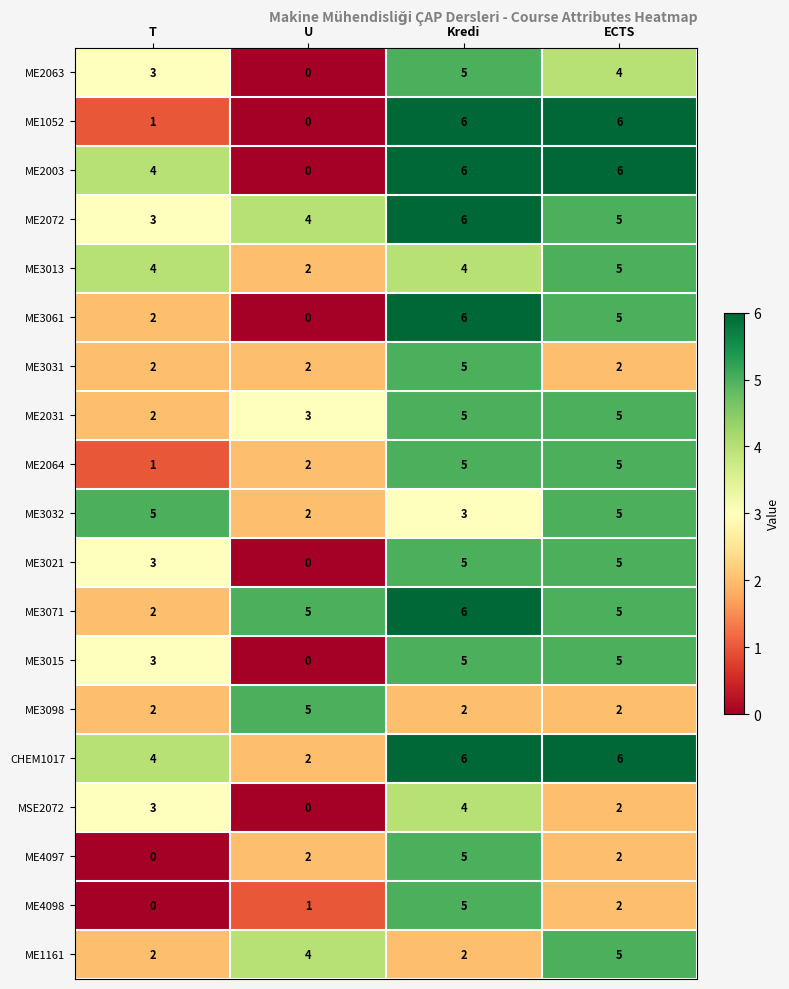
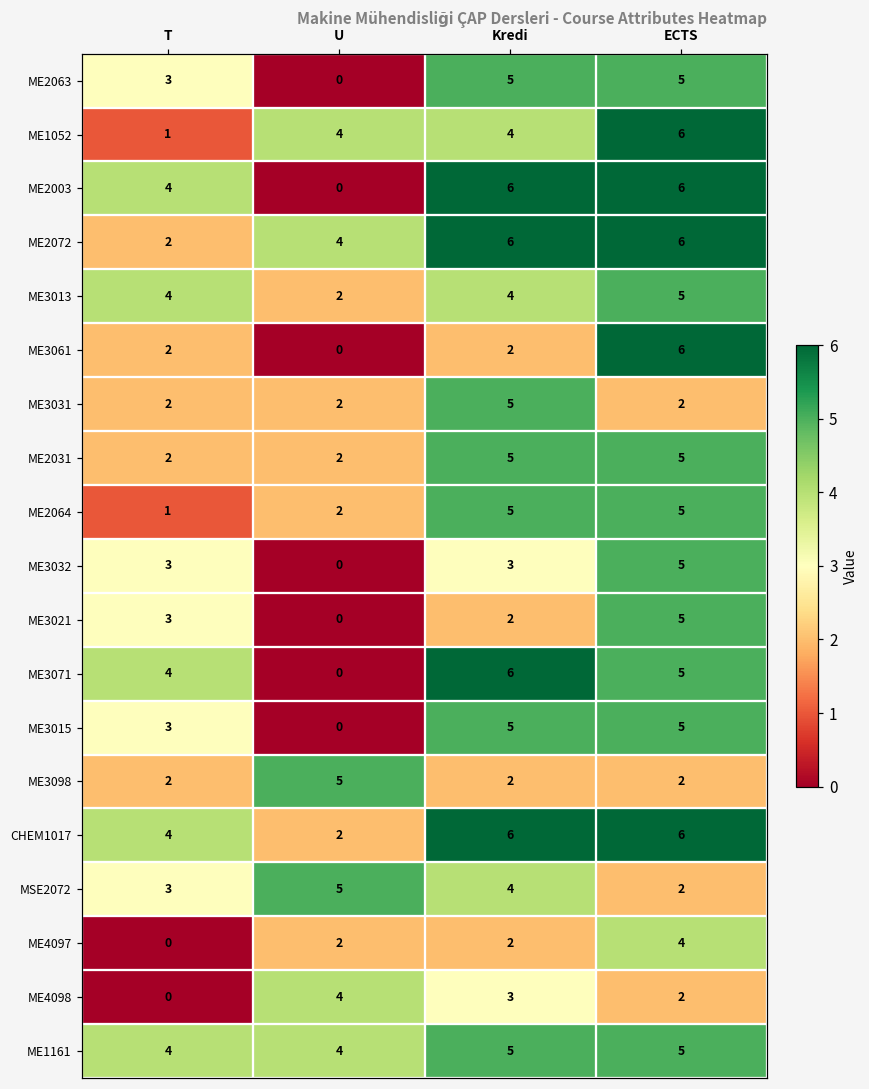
  {
    "ME2063": {
      "T": 3,
      "U": 0,
      "Kredi": 5,
-     "ECTS": 4
+     "ECTS": 5
    },
    "ME1052": {
      "T": 1,
-     "U": 0,
-     "Kredi": 6,
+     "U": 4,
+     "Kredi": 4,
      "ECTS": 6
    },
    "ME2003": {
      "T": 4,
      "U": 0,
      "Kredi": 6,
      "ECTS": 6
    },
    "ME2072": {
-     "T": 3,
+     "T": 2,
      "U": 4,
      "Kredi": 6,
-     "ECTS": 5
+     "ECTS": 6
    },
    "ME3013": {
      "T": 4,
      "U": 2,
      "Kredi": 4,
      "ECTS": 5
    },
    "ME3061": {
      "T": 2,
      "U": 0,
-     "Kredi": 6,
-     "ECTS": 5
+     "Kredi": 2,
+     "ECTS": 6
    },
    "ME3031": {
      "T": 2,
      "U": 2,
      "Kredi": 5,
      "ECTS": 2
    },
    "ME2031": {
      "T": 2,
-     "U": 3,
+     "U": 2,
      "Kredi": 5,
      "ECTS": 5
    },
    "ME2064": {
      "T": 1,
      "U": 2,
      "Kredi": 5,
      "ECTS": 5
    },
    "ME3032": {
-     "T": 5,
-     "U": 2,
+     "T": 3,
+     "U": 0,
      "Kredi": 3,
      "ECTS": 5
    },
    "ME3021": {
      "T": 3,
      "U": 0,
-     "Kredi": 5,
+     "Kredi": 2,
      "ECTS": 5
    },
    "ME3071": {
-     "T": 2,
-     "U": 5,
+     "T": 4,
+     "U": 0,
      "Kredi": 6,
      "ECTS": 5
    },
    "ME3015": {
      "T": 3,
      "U": 0,
      "Kredi": 5,
      "ECTS": 5
    },
    "ME3098": {
      "T": 2,
      "U": 5,
      "Kredi": 2,
      "ECTS": 2
    },
    "CHEM1017": {
      "T": 4,
      "U": 2,
      "Kredi": 6,
      "ECTS": 6
    },
    "MSE2072": {
      "T": 3,
-     "U": 0,
+     "U": 5,
      "Kredi": 4,
      "ECTS": 2
    },
    "ME4097": {
      "T": 0,
      "U": 2,
-     "Kredi": 5,
-     "ECTS": 2
+     "Kredi": 2,
+     "ECTS": 4
    },
    "ME4098": {
      "T": 0,
-     "U": 1,
-     "Kredi": 5,
+     "U": 4,
+     "Kredi": 3,
      "ECTS": 2
    },
    "ME1161": {
-     "T": 2,
+     "T": 4,
      "U": 4,
-     "Kredi": 2,
+     "Kredi": 5,
      "ECTS": 5
    }
  }
